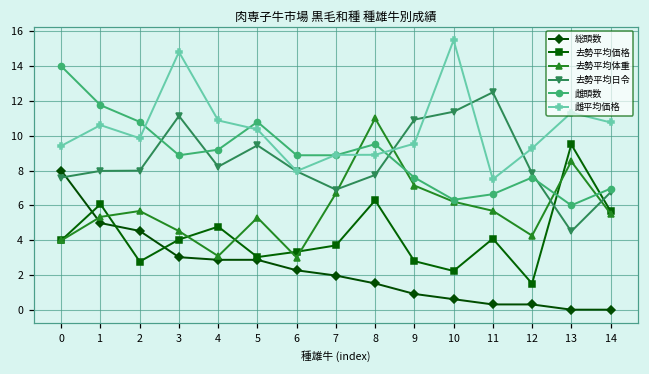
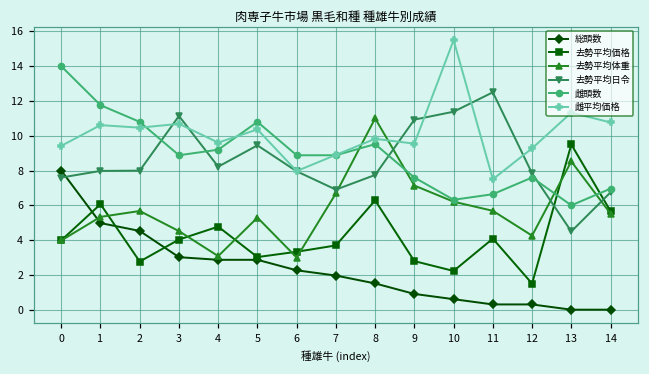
  {
    "雌平均価格": {
      "0": 9.4,
      "1": 10.6,
-     "2": 9.9,
-     "3": 14.8,
-     "4": 10.9,
+     "2": 10.5,
+     "3": 10.7,
+     "4": 9.6,
      "5": 10.4,
-     "8": 8.9,
+     "8": 9.8,
      "9": 9.5,
      "10": 15.5,
      "11": 7.5,
      "12": 9.3,
      "14": 10.8
    }
  }
